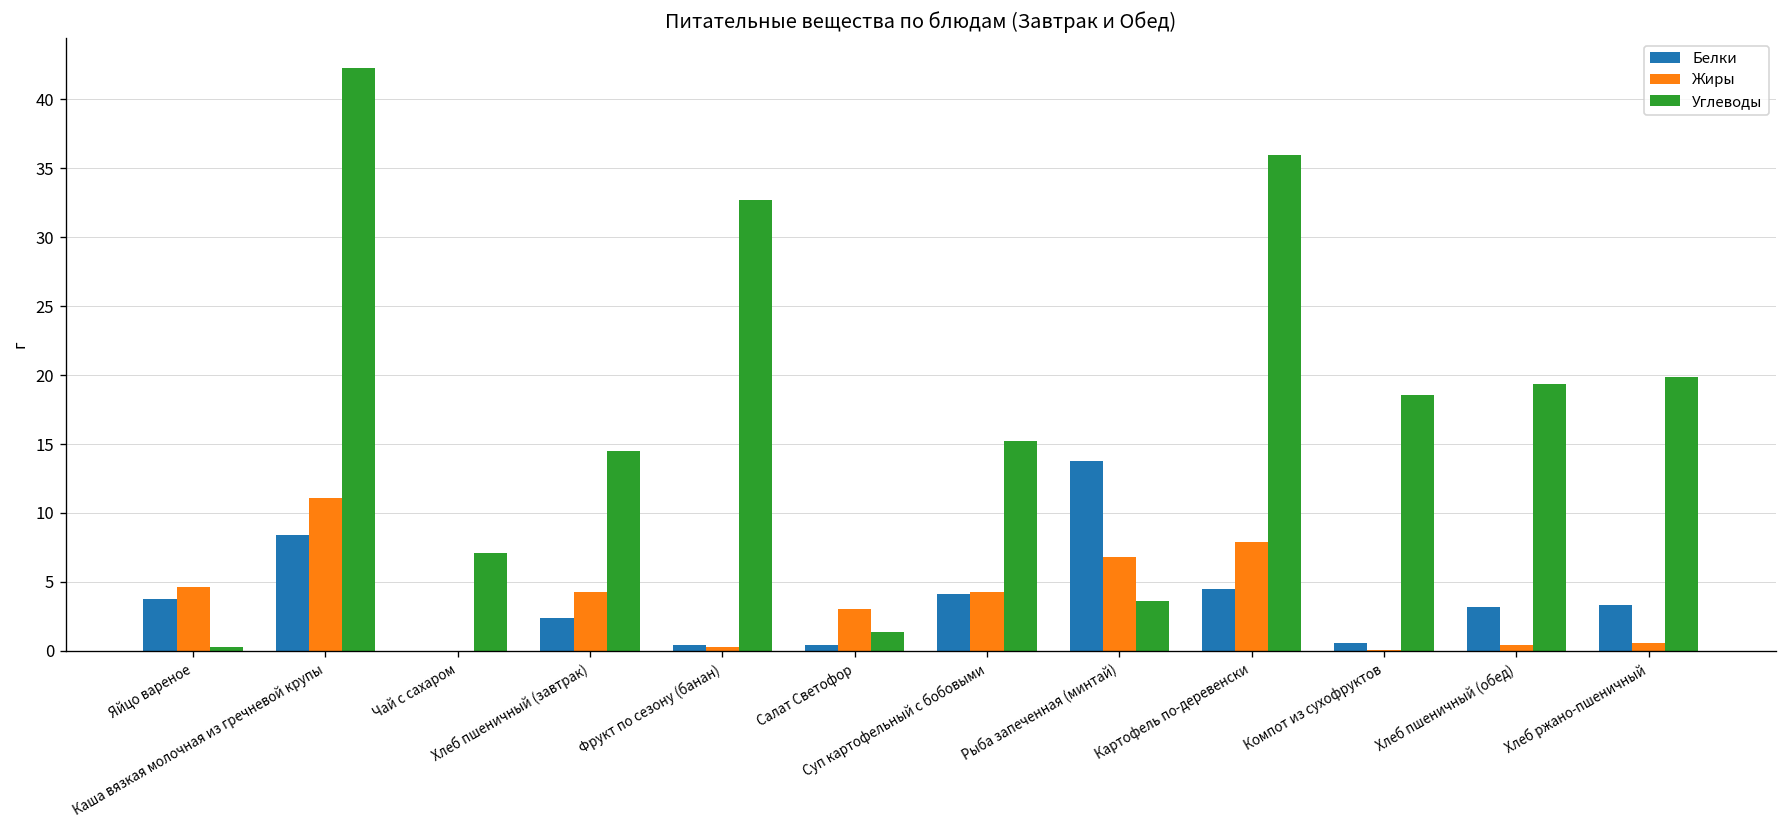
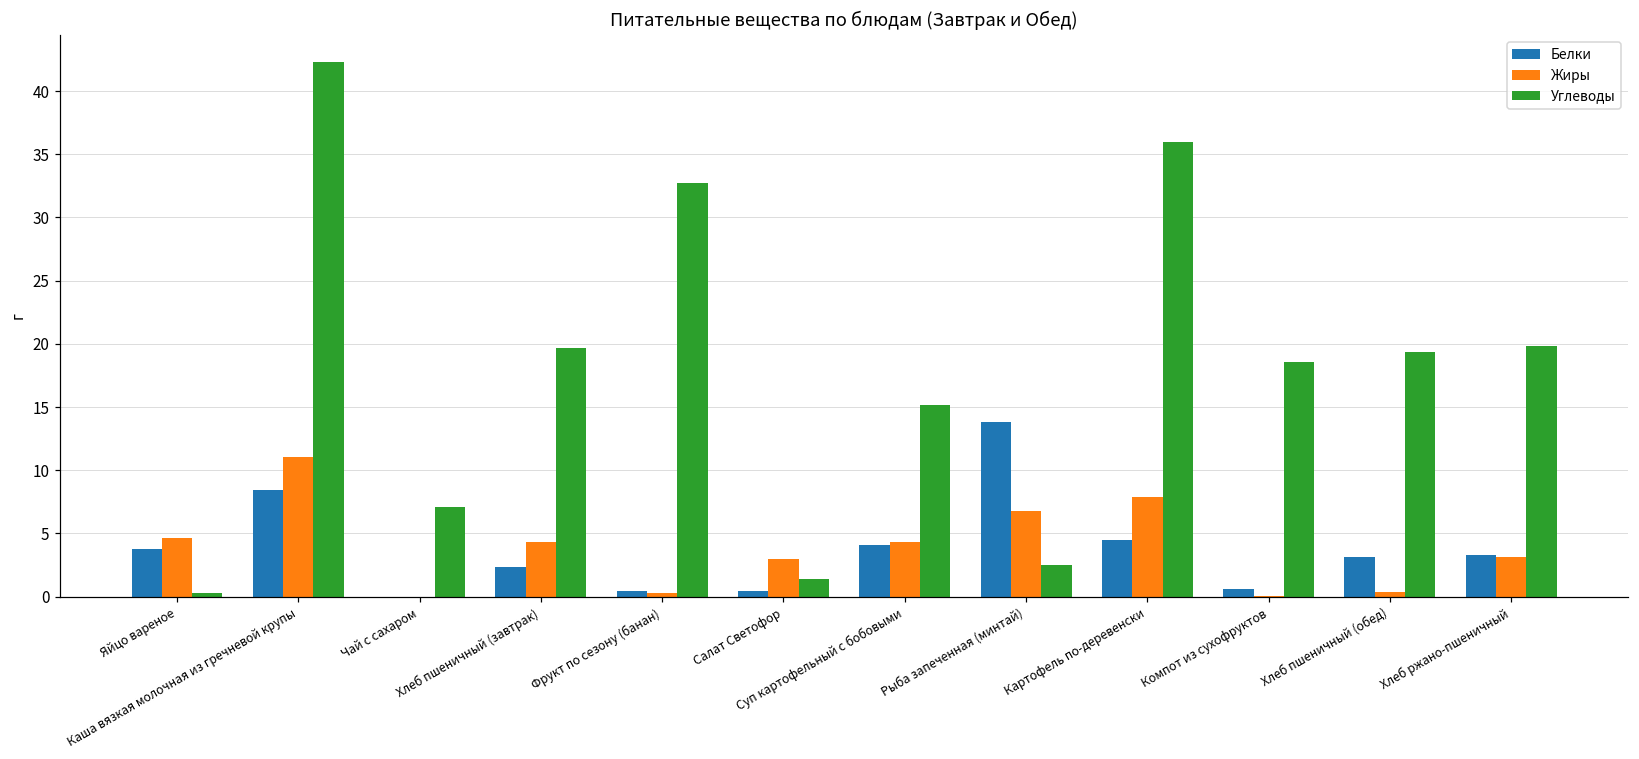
  {
    "Белки": {
      "Яйцо вареное": 3.7,
      "Каша вязкая молочная из гречневой крупы": 8.4,
      "Чай с сахаром": 0.0,
      "Хлеб пшеничный (завтрак)": 2.4,
      "Фрукт по сезону (банан)": 0.4,
      "Салат Светофор": 0.4,
      "Суп картофельный с бобовыми": 4.1,
      "Рыба запеченная (минтай)": 13.8,
      "Картофель по-деревенски": 4.5,
      "Компот из сухофруктов": 0.6,
      "Хлеб пшеничный (обед)": 3.2,
      "Хлеб ржано-пшеничный": 3.3
    },
    "Жиры": {
      "Яйцо вареное": 4.6,
      "Каша вязкая молочная из гречневой крупы": 11.1,
      "Чай с сахаром": 0.0,
      "Хлеб пшеничный (завтрак)": 4.3,
      "Фрукт по сезону (банан)": 0.3,
      "Салат Светофор": 3.0,
      "Суп картофельный с бобовыми": 4.3,
      "Рыба запеченная (минтай)": 6.8,
      "Картофель по-деревенски": 7.9,
      "Хлеб пшеничный (обед)": 0.4,
-     "Хлеб ржано-пшеничный": 0.6
+     "Хлеб ржано-пшеничный": 3.1
    },
    "Углеводы": {
      "Яйцо вареное": 0.3,
      "Каша вязкая молочная из гречневой крупы": 42.3,
      "Чай с сахаром": 7.1,
-     "Хлеб пшеничный (завтрак)": 14.5,
+     "Хлеб пшеничный (завтрак)": 19.7,
      "Фрукт по сезону (банан)": 32.7,
      "Салат Светофор": 1.4,
      "Суп картофельный с бобовыми": 15.2,
-     "Рыба запеченная (минтай)": 3.6,
+     "Рыба запеченная (минтай)": 2.5,
      "Картофель по-деревенски": 36.0,
      "Компот из сухофруктов": 18.6,
      "Хлеб пшеничный (обед)": 19.3,
      "Хлеб ржано-пшеничный": 19.8
    }
  }
